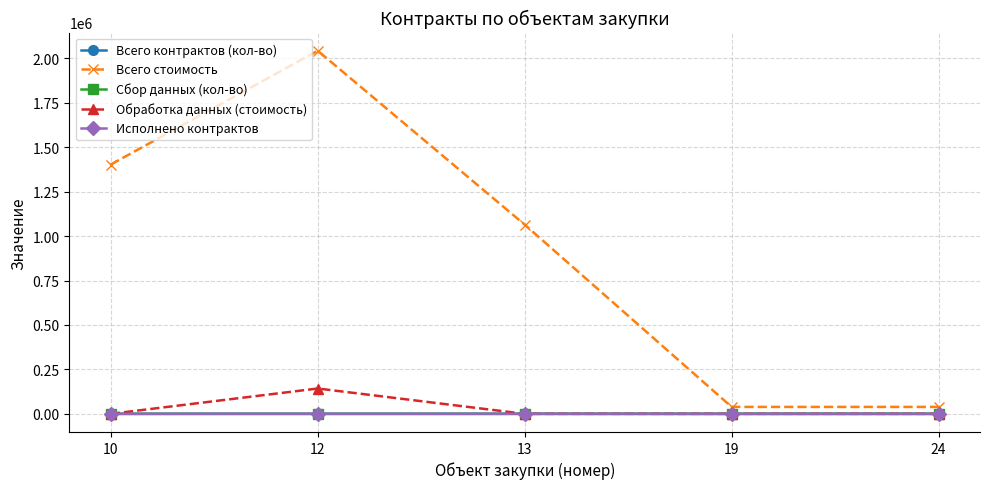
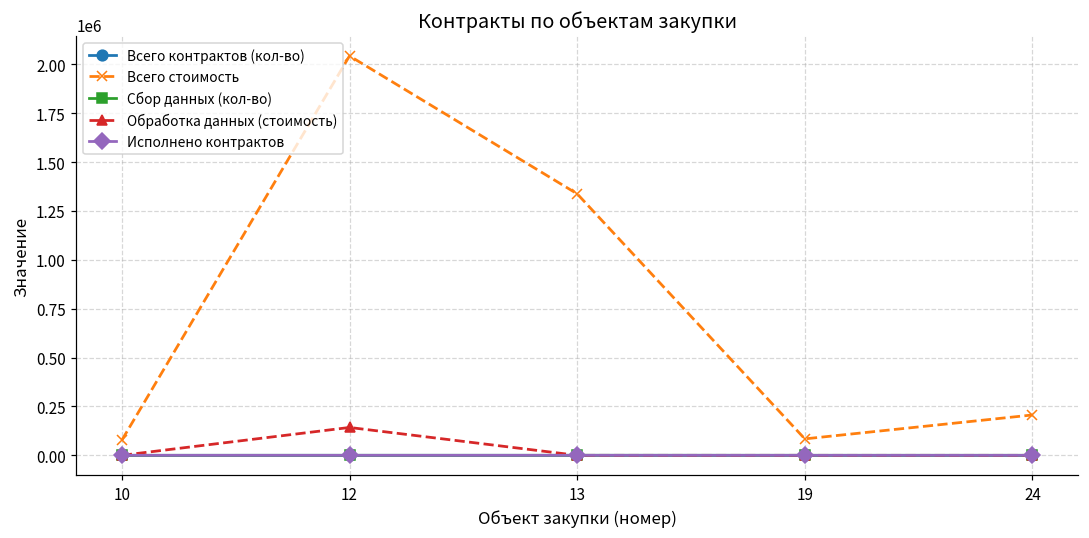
  {
    "Исполнено контрактов": {
      "12": 0
    },
    "Всего стоимость": {
-     "10": 1400000,
+     "10": 80000,
      "12": 2040000,
-     "13": 1060000,
-     "19": 40000,
-     "24": 40000
+     "13": 1340000,
+     "19": 80000,
+     "24": 210000
    },
    "Обработка данных (стоимость)": {
      "12": 140000
    }
  }
